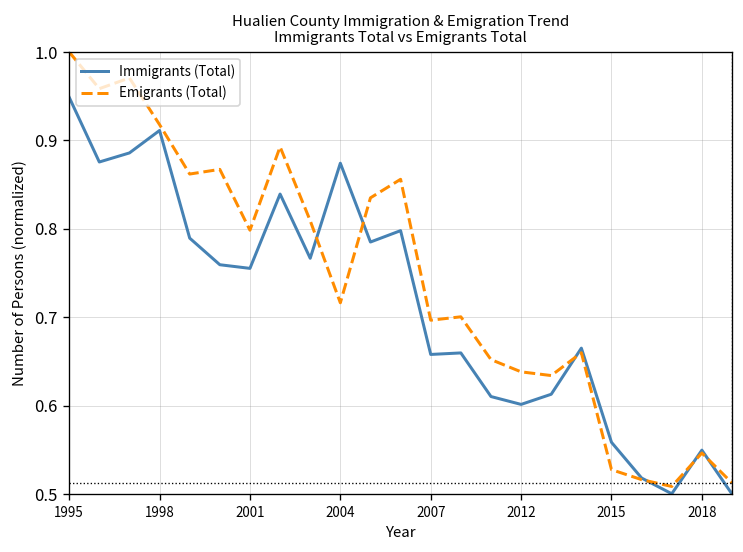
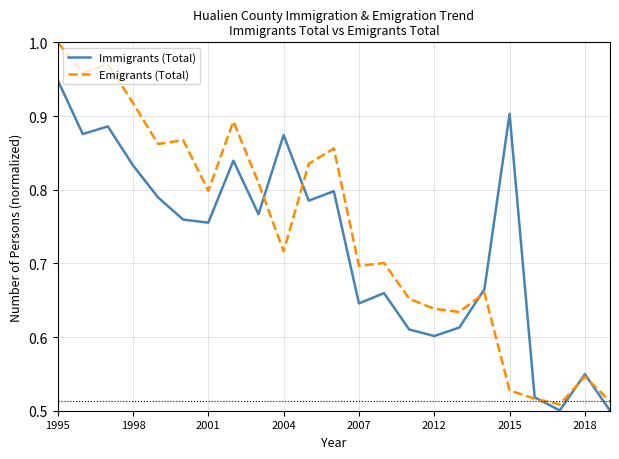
  {
    "Immigrants (Total)": {
      "1995": 0.95,
-     "1998": 0.91,
+     "1998": 0.83,
      "2001": 0.76,
      "2004": 0.87,
-     "2007": 0.66,
+     "2007": 0.65,
      "2012": 0.60,
-     "2015": 0.56
+     "2015": 0.90
    },
    "Emigrants (Total)": {
      "1995": 1.00,
      "1998": 0.92,
      "2001": 0.80,
      "2004": 0.72,
      "2007": 0.70,
      "2012": 0.64,
      "2015": 0.53
    }
  }
